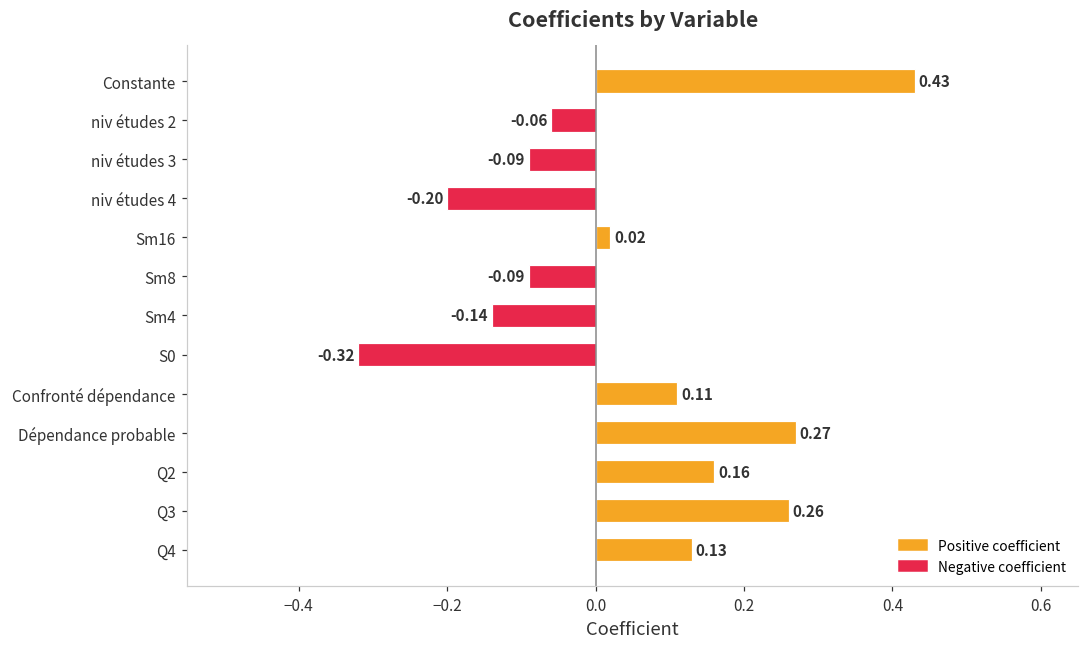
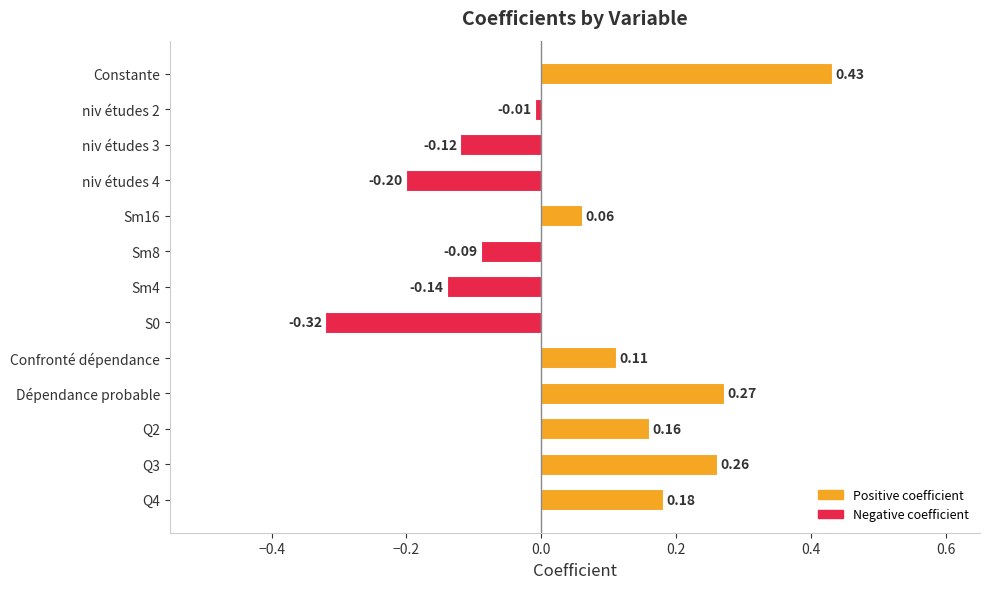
  {
    "Constante": 0.43,
-   "niv études 2": -0.06,
-   "niv études 3": -0.09,
+   "niv études 2": -0.01,
+   "niv études 3": -0.12,
    "niv études 4": -0.20,
-   "Sm16": 0.02,
+   "Sm16": 0.06,
    "Sm8": -0.09,
    "Sm4": -0.14,
    "S0": -0.32,
    "Confronté dépendance": 0.11,
    "Dépendance probable": 0.27,
    "Q2": 0.16,
    "Q3": 0.26,
-   "Q4": 0.13
+   "Q4": 0.18
  }
